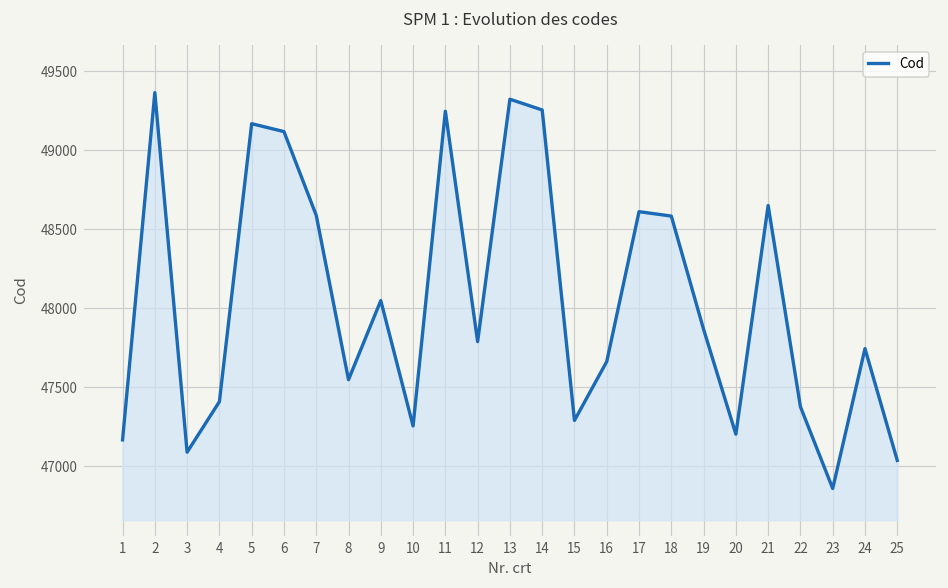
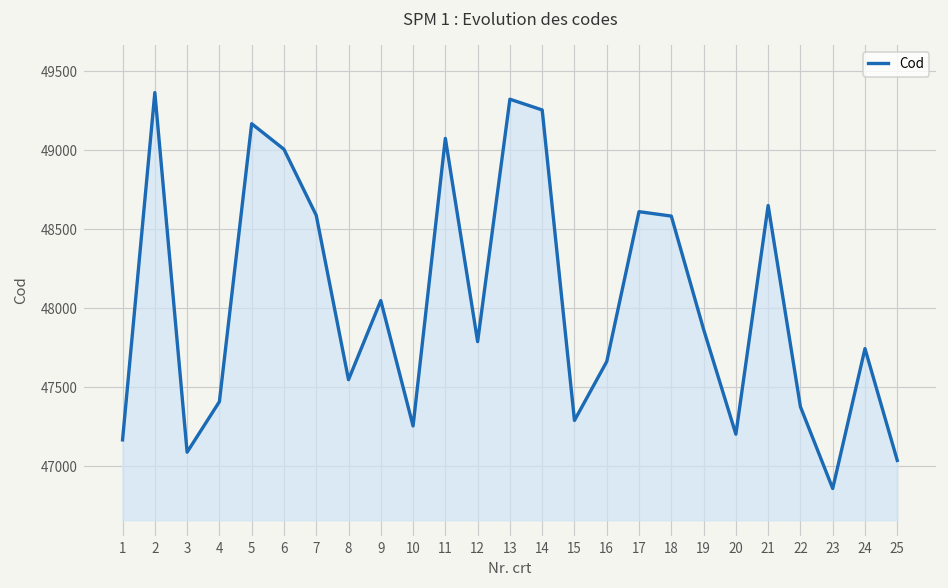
  {
    "1": 47170,
    "2": 49370,
    "3": 47090,
    "4": 47410,
    "5": 49170,
-   "6": 49120,
+   "6": 49010,
    "7": 48590,
    "8": 47550,
    "9": 48050,
    "10": 47250,
-   "11": 49250,
+   "11": 49080,
    "12": 47790,
    "13": 49320,
    "14": 49260,
    "15": 47290,
    "16": 47660,
    "17": 48610,
    "18": 48580,
    "19": 47870,
    "20": 47200,
    "21": 48650,
    "22": 47380,
    "23": 46860,
    "24": 47740,
    "25": 47040
  }
